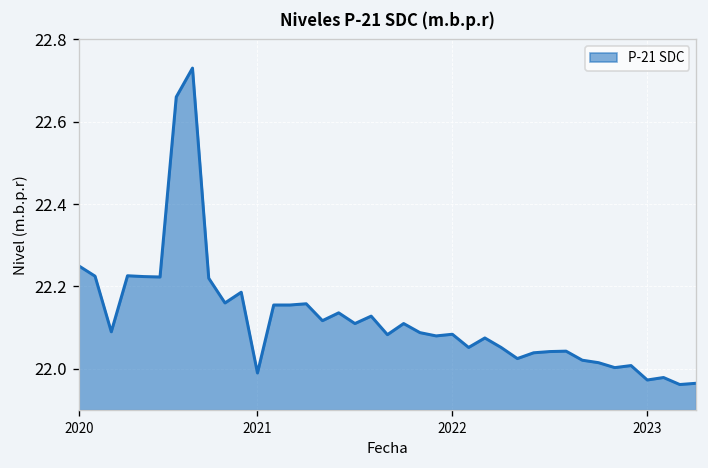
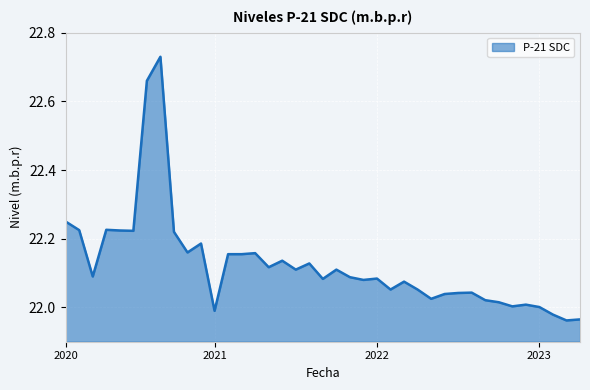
  {
    "2020": 22.25,
    "2021": 21.99,
    "2022": 22.08,
-   "2023": 21.97
+   "2023": 22.00
  }
